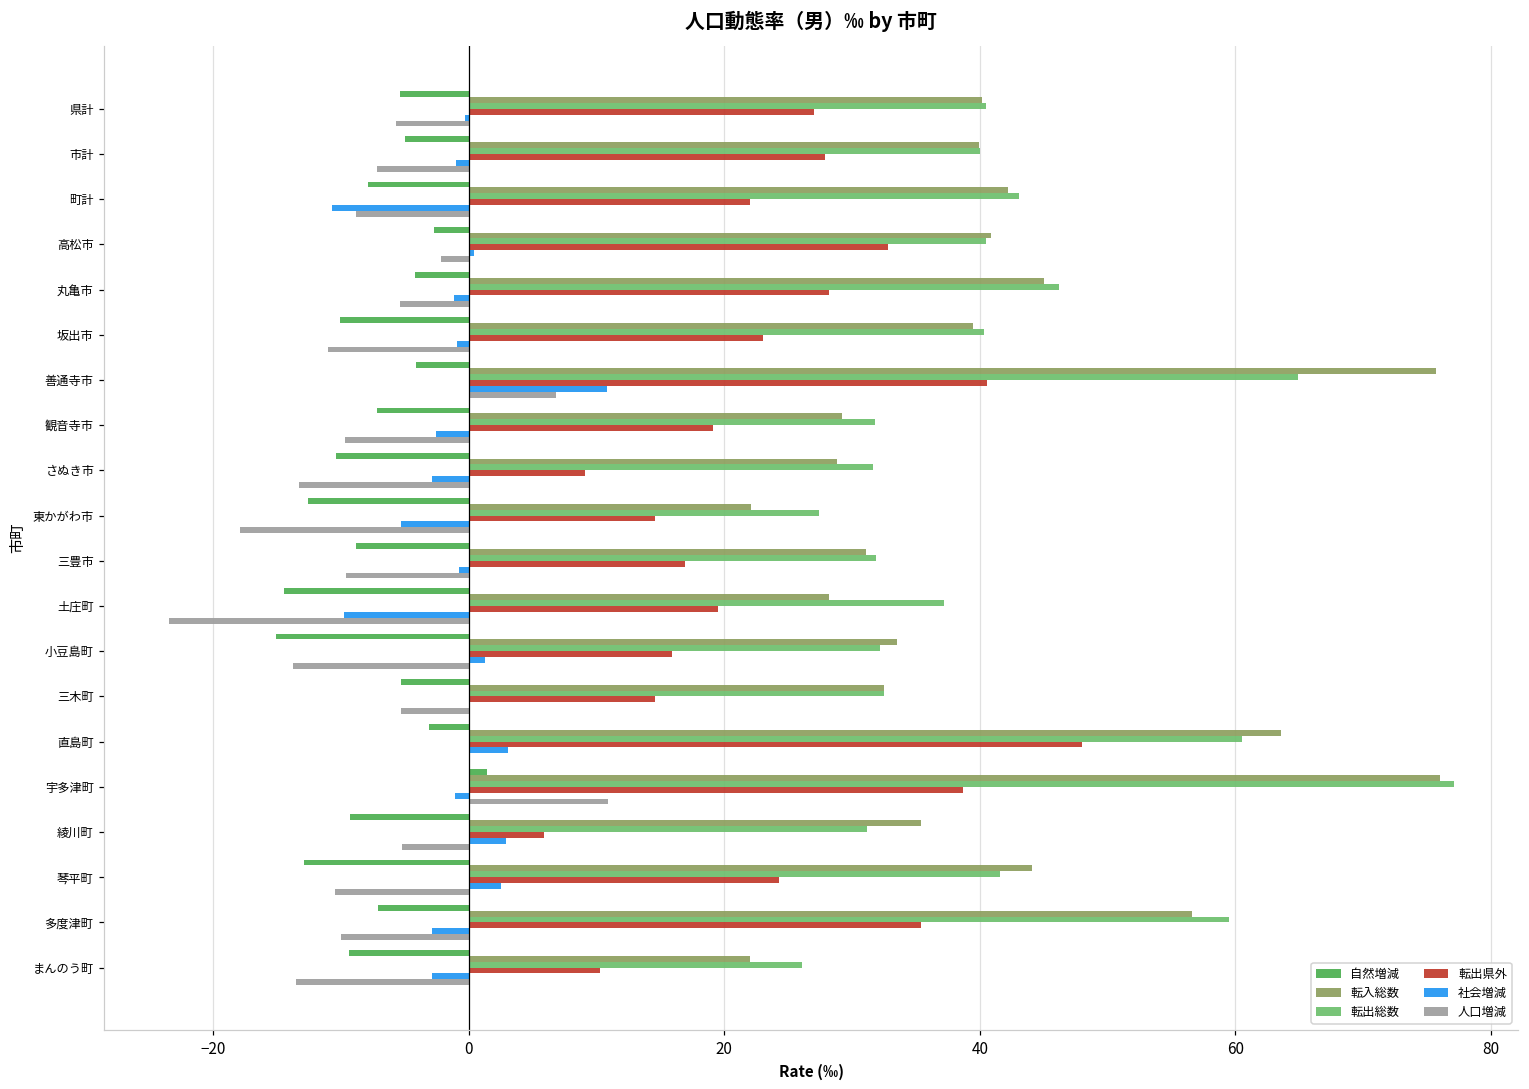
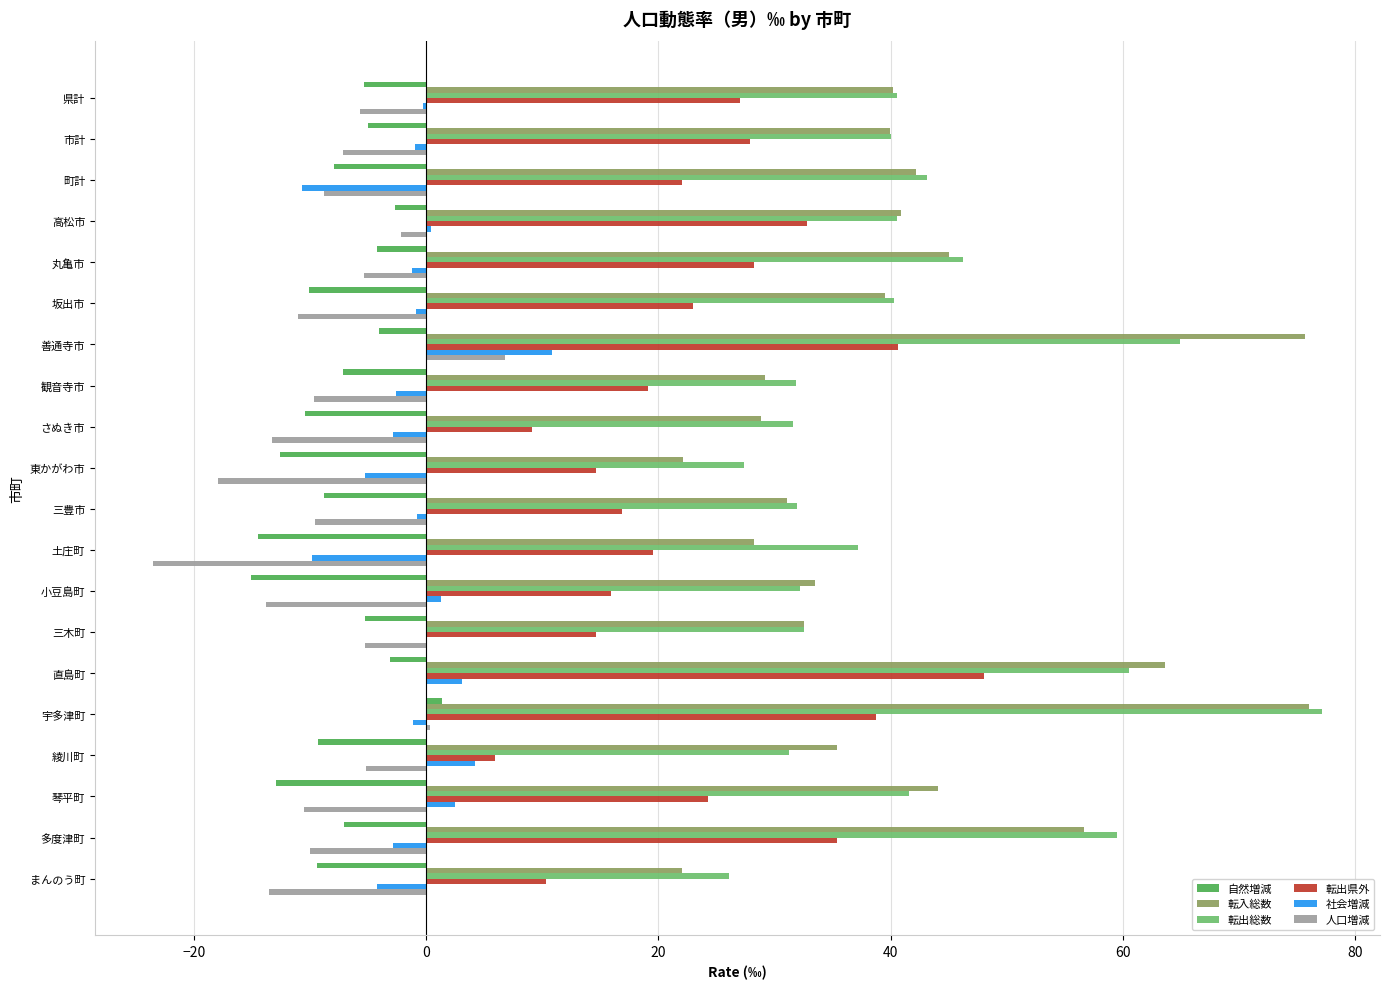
  {
    "転出県外": {
      "県計": 27.0,
      "市計": 27.9,
      "町計": 22.0,
      "高松市": 32.8,
      "丸亀市": 28.2,
      "坂出市": 23.0,
      "善通寺市": 40.6,
      "観音寺市": 19.1,
      "さぬき市": 9.1,
      "東かがわ市": 14.6,
      "三豊市": 16.9,
      "土庄町": 19.5,
      "小豆島町": 15.9,
      "三木町": 14.6,
      "直島町": 48.0,
      "宇多津町": 38.7,
      "綾川町": 5.9,
      "琴平町": 24.3,
      "多度津町": 35.4,
      "まんのう町": 10.3
    },
    "社会増減": {
      "県計": -0.3,
      "市計": -1.0,
      "町計": -10.7,
      "高松市": 0.4,
      "丸亀市": -1.2,
      "坂出市": -0.9,
      "善通寺市": 10.8,
      "観音寺市": -2.6,
      "さぬき市": -2.9,
      "東かがわ市": -5.3,
      "三豊市": -0.8,
      "土庄町": -9.8,
      "小豆島町": 1.3,
      "三木町": 0.0,
      "直島町": 3.1,
      "宇多津町": -1.1,
-     "綾川町": 2.9,
+     "綾川町": 4.2,
      "琴平町": 2.5,
      "多度津町": -2.9,
-     "まんのう町": -2.9
+     "まんのう町": -4.2
    },
    "人口増減": {
      "県計": -5.7,
      "市計": -7.2,
      "町計": -8.8,
      "高松市": -2.2,
      "丸亀市": -5.4,
      "坂出市": -11.0,
      "善通寺市": 6.8,
      "観音寺市": -9.7,
      "さぬき市": -13.3,
      "東かがわ市": -17.9,
      "三豊市": -9.6,
      "土庄町": -23.5,
      "小豆島町": -13.8,
      "三木町": -5.3,
      "直島町": 0.0,
-     "宇多津町": 10.9,
+     "宇多津町": 0.3,
      "綾川町": -5.2,
      "琴平町": -10.5,
      "多度津町": -10.0,
      "まんのう町": -13.5
    }
  }
